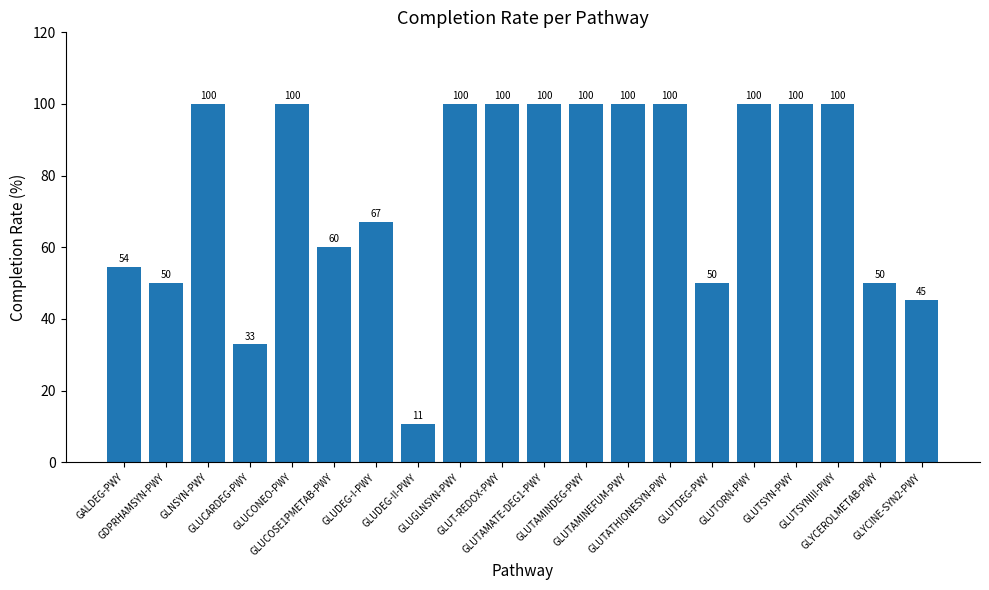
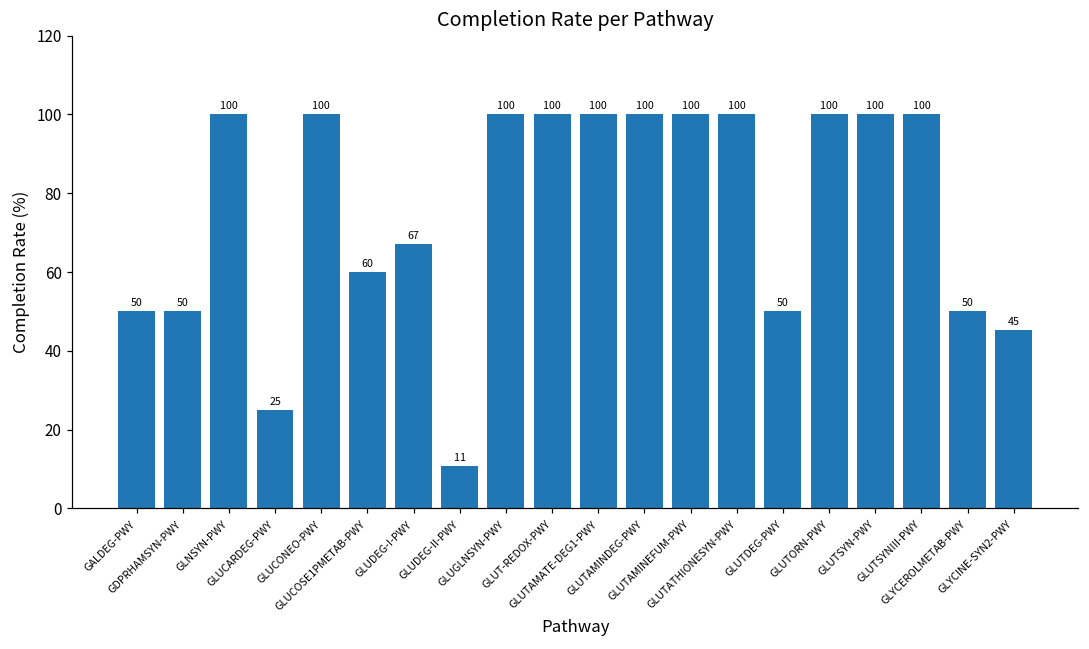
  {
-   "GALDEG-PWY": 54,
+   "GALDEG-PWY": 50,
    "GDPRHAMSYN-PWY": 50,
    "GLNSYN-PWY": 100,
-   "GLUCARDEG-PWY": 33,
+   "GLUCARDEG-PWY": 25,
    "GLUCONEO-PWY": 100,
    "GLUCOSE1PMETAB-PWY": 60,
    "GLUDEG-I-PWY": 67,
    "GLUDEG-II-PWY": 11,
    "GLUGLNSYN-PWY": 100,
    "GLUT-REDOX-PWY": 100,
    "GLUTAMATE-DEG1-PWY": 100,
    "GLUTAMINDEG-PWY": 100,
    "GLUTAMINEFUM-PWY": 100,
    "GLUTATHIONESYN-PWY": 100,
    "GLUTDEG-PWY": 50,
    "GLUTORN-PWY": 100,
    "GLUTSYN-PWY": 100,
    "GLUTSYNIII-PWY": 100,
    "GLYCEROLMETAB-PWY": 50,
    "GLYCINE-SYN2-PWY": 45
  }
